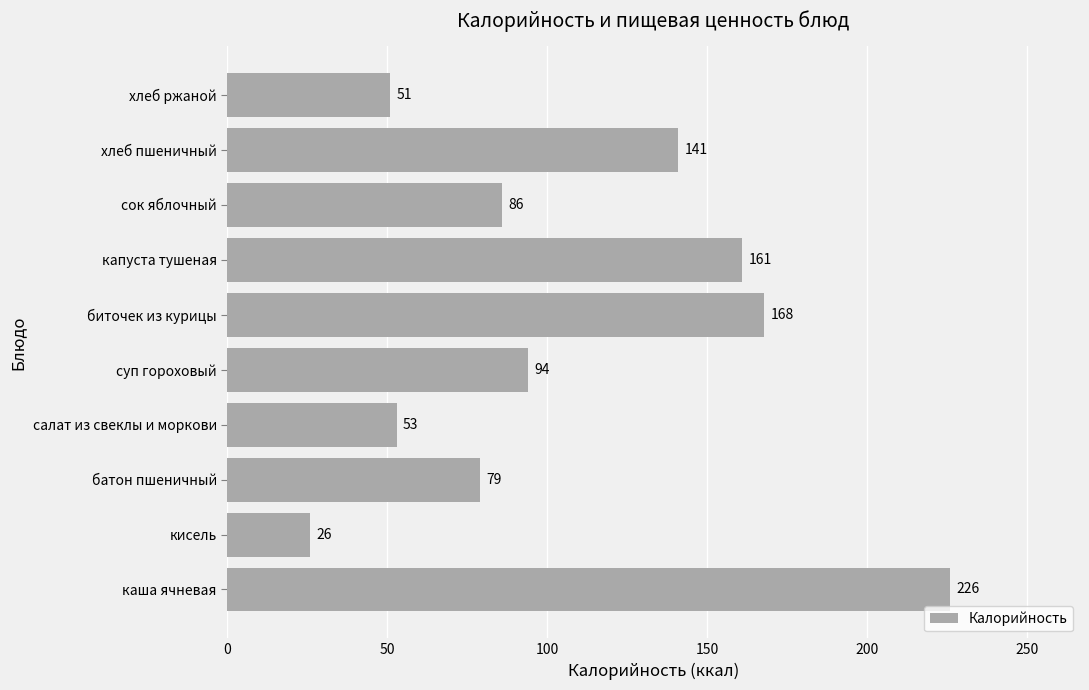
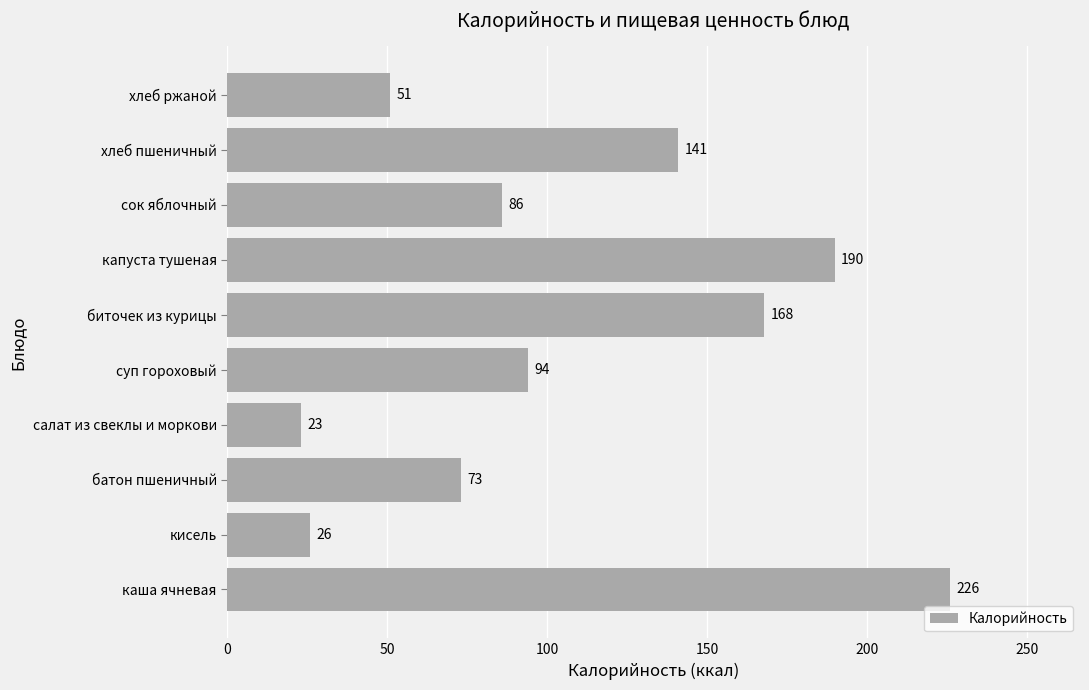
  {
    "хлеб ржаной": 51,
    "хлеб пшеничный": 141,
    "сок яблочный": 86,
-   "капуста тушеная": 161,
+   "капуста тушеная": 190,
    "биточек из курицы": 168,
    "суп гороховый": 94,
-   "салат из свеклы и моркови": 53,
-   "батон пшеничный": 79,
+   "салат из свеклы и моркови": 23,
+   "батон пшеничный": 73,
    "кисель": 26,
    "каша ячневая": 226
  }
